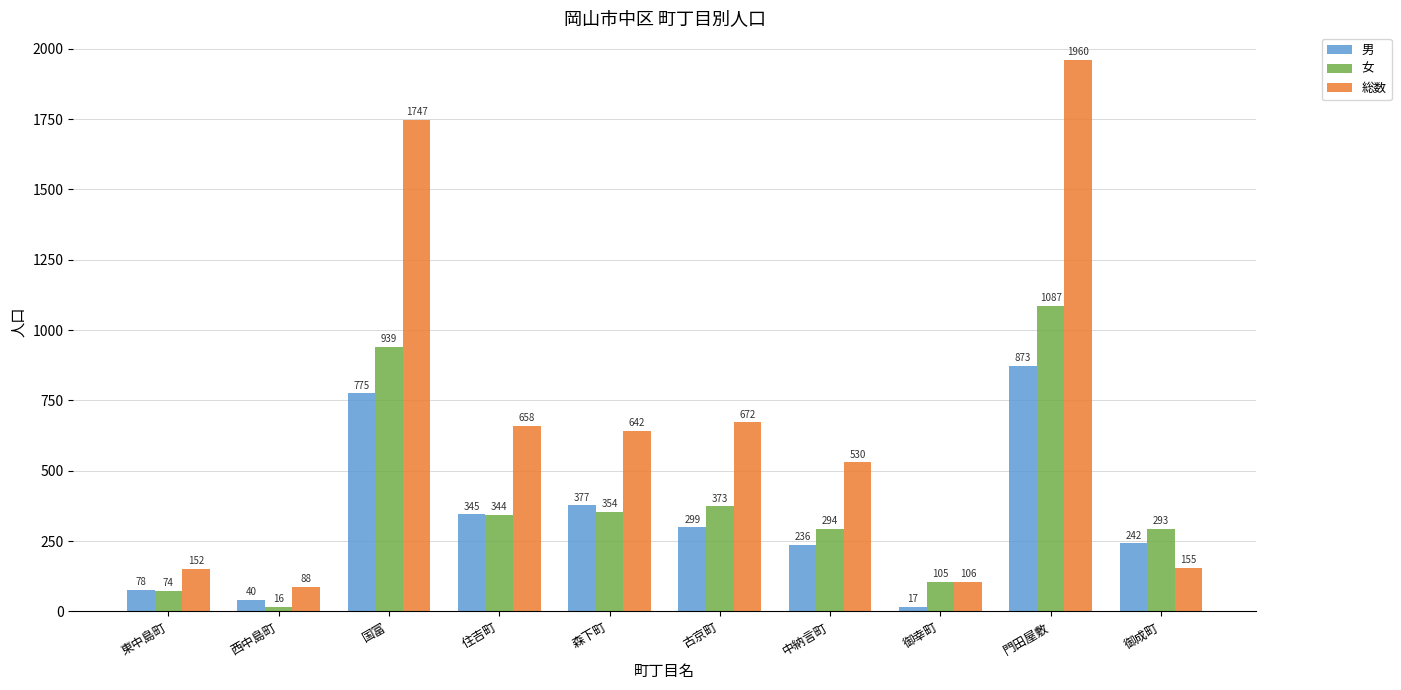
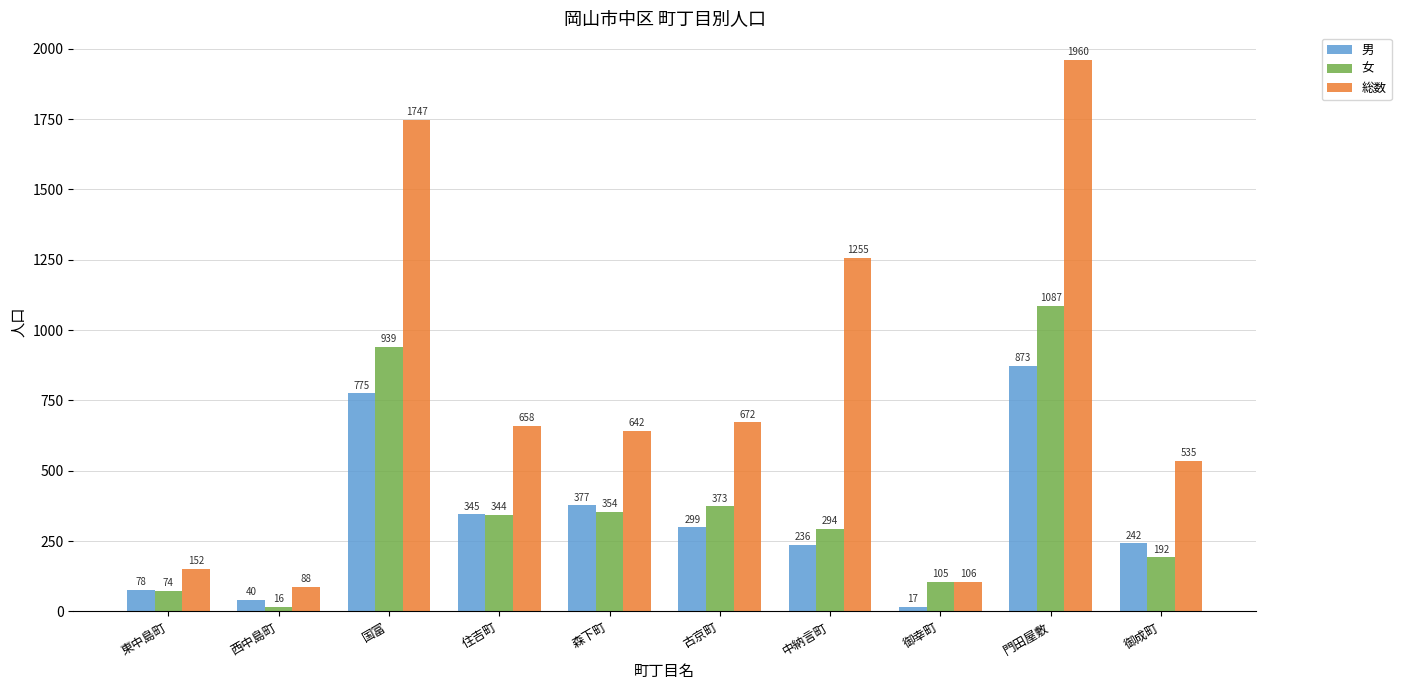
  {
    "男": {
      "東中島町": 78,
      "西中島町": 40,
      "国富": 775,
      "住吉町": 345,
      "森下町": 377,
      "古京町": 299,
      "中納言町": 236,
      "御幸町": 17,
      "門田屋敷": 873,
      "御成町": 242
    },
    "女": {
      "東中島町": 74,
      "西中島町": 16,
      "国富": 939,
      "住吉町": 344,
      "森下町": 354,
      "古京町": 373,
      "中納言町": 294,
      "御幸町": 105,
      "門田屋敷": 1087,
-     "御成町": 293
+     "御成町": 192
    },
    "総数": {
      "東中島町": 152,
      "西中島町": 88,
      "国富": 1747,
      "住吉町": 658,
      "森下町": 642,
      "古京町": 672,
-     "中納言町": 530,
+     "中納言町": 1255,
      "御幸町": 106,
      "門田屋敷": 1960,
-     "御成町": 155
+     "御成町": 535
    }
  }
